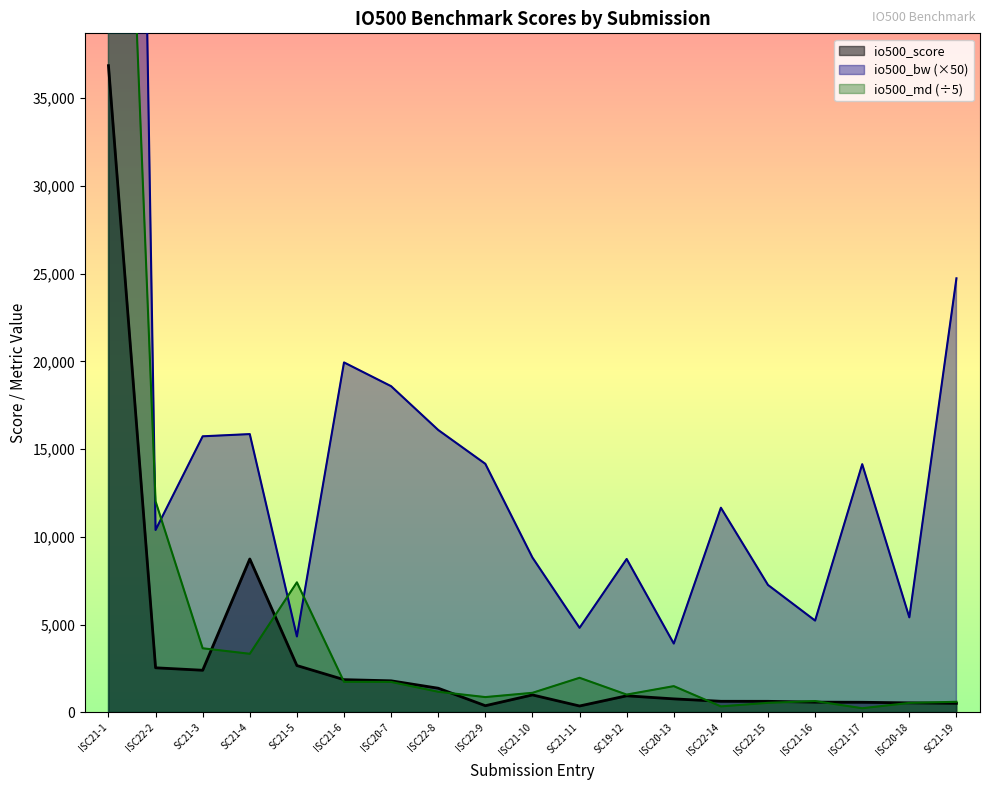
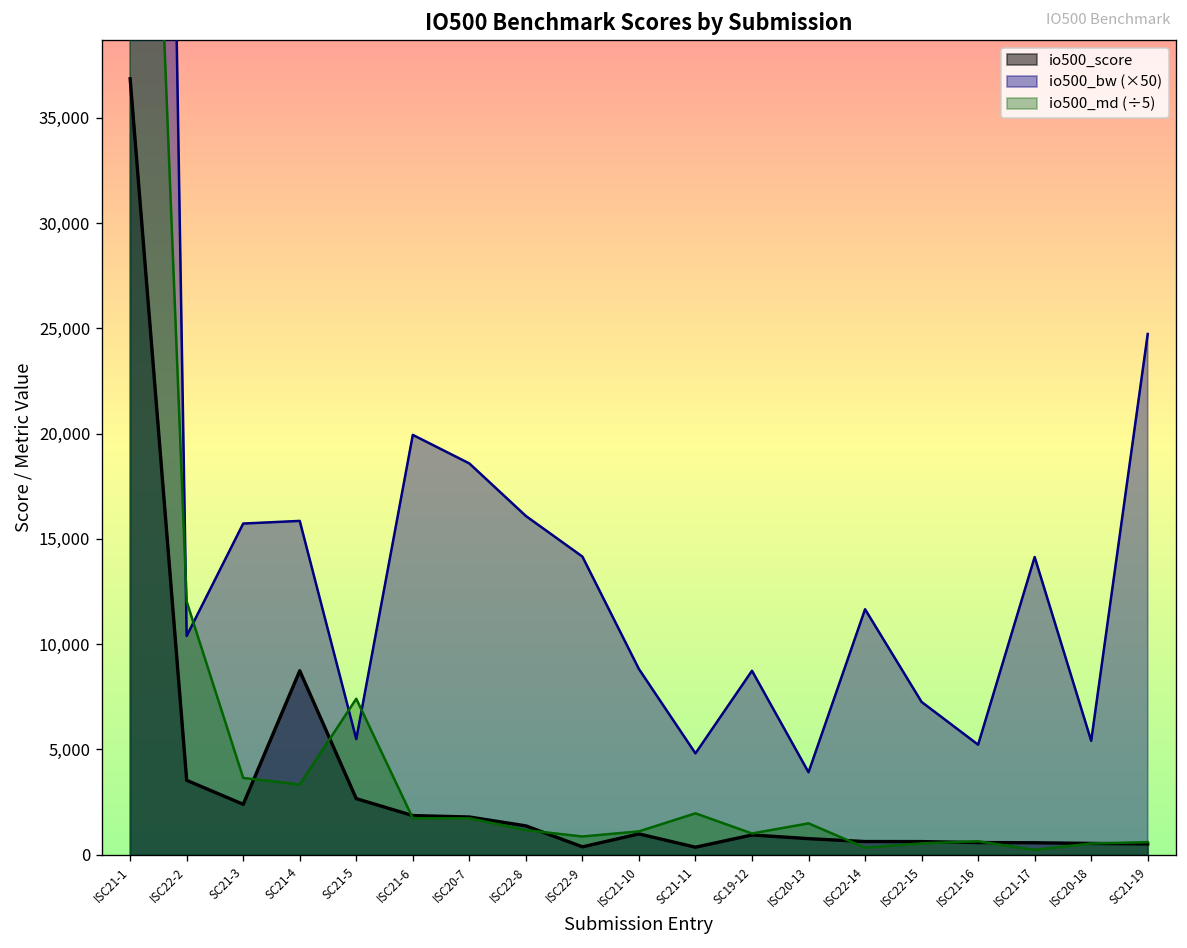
  {
    "io500_score": {
      "ISC21-1": "36,900",
-     "ISC22-2": "2,500",
+     "ISC22-2": "3,500",
      "SC21-3": "2,400",
      "SC21-4": "8,700",
      "SC21-5": "2,700",
      "ISC22-8": "1,400",
      "ISC22-9": "400",
      "SC21-11": "400",
      "ISC20-13": "800",
      "ISC22-14": "600",
      "ISC21-17": "600"
    },
    "io500_bw (×50)": {
      "ISC22-2": "10,400",
      "SC21-3": "15,700",
      "SC21-4": "15,900",
-     "SC21-5": "4,300",
+     "SC21-5": "5,500",
      "ISC21-6": "19,900",
      "ISC20-7": "18,600",
      "ISC22-8": "16,100",
      "ISC22-9": "14,200",
      "ISC21-10": "8,800",
      "SC21-11": "4,800",
      "SC19-12": "8,700",
      "ISC20-13": "3,900",
      "ISC22-14": "11,700",
      "ISC22-15": "7,300",
      "ISC21-16": "5,200",
      "ISC21-17": "14,100",
      "ISC20-18": "5,400",
      "SC21-19": "24,700"
    },
    "io500_md (÷5)": {
      "ISC22-2": "12,000",
      "SC21-3": "3,600",
      "SC21-4": "3,300",
      "SC21-5": "7,400",
      "ISC22-8": "1,200",
      "ISC22-9": "900",
      "SC21-11": "2,000",
      "ISC20-13": "1,500",
      "ISC22-14": "300",
      "ISC21-17": "200"
    }
  }
